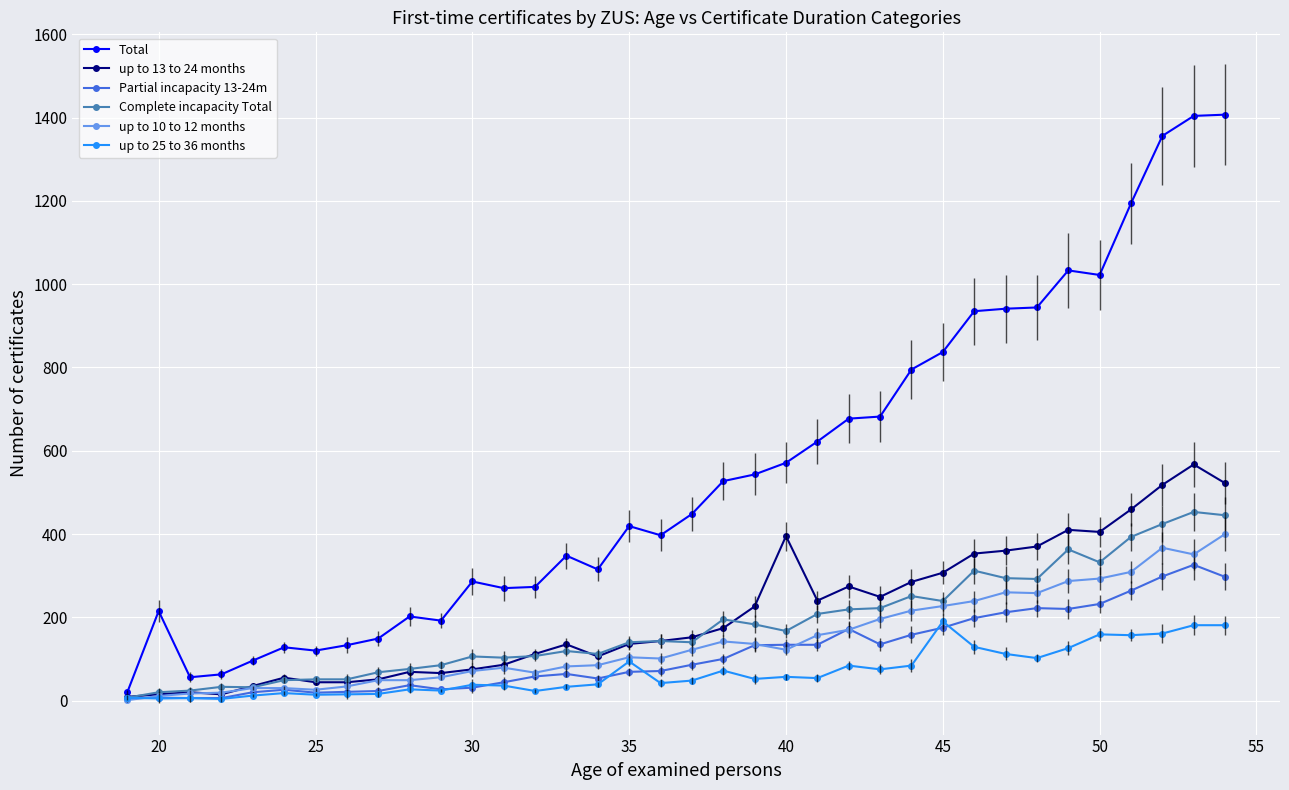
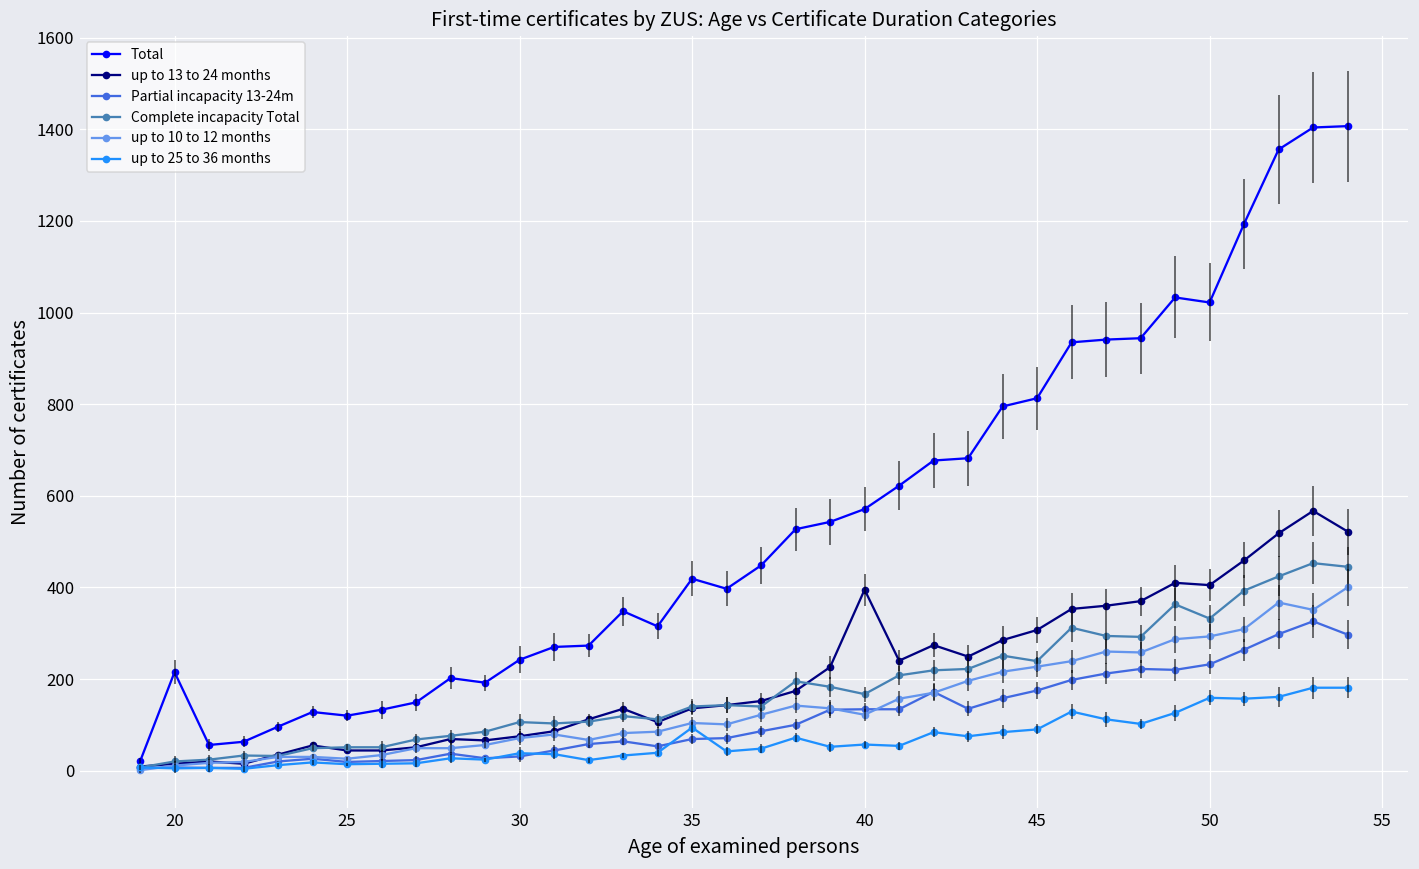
  {
    "Total": {
      "20": 220,
      "25": 120,
-     "30": 290,
+     "30": 240,
      "35": 420,
      "40": 570,
-     "45": 840,
+     "45": 810,
      "50": 1020
    },
    "up to 13 to 24 months": {
      "25": 40,
      "40": 400,
      "45": 310,
      "50": 410
    },
    "up to 25 to 36 months": {
      "30": 40,
      "35": 90,
      "40": 60,
-     "45": 190,
+     "45": 90,
      "50": 160
    }
  }
